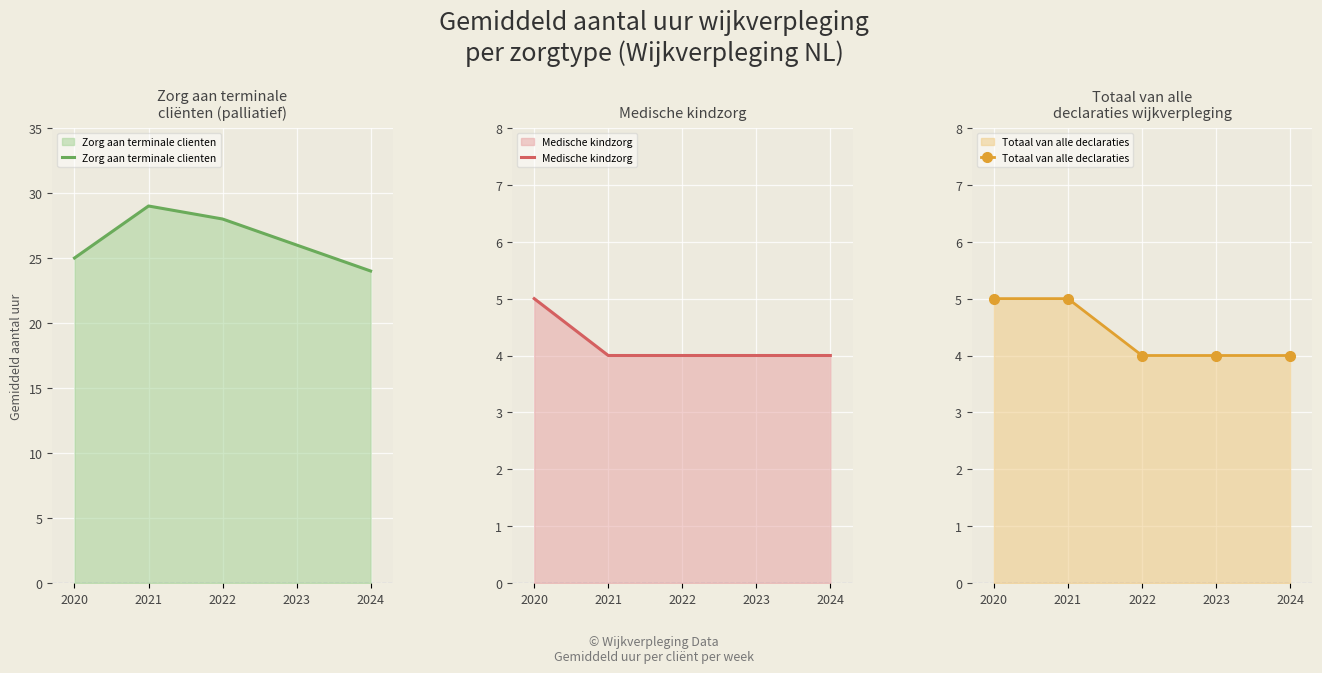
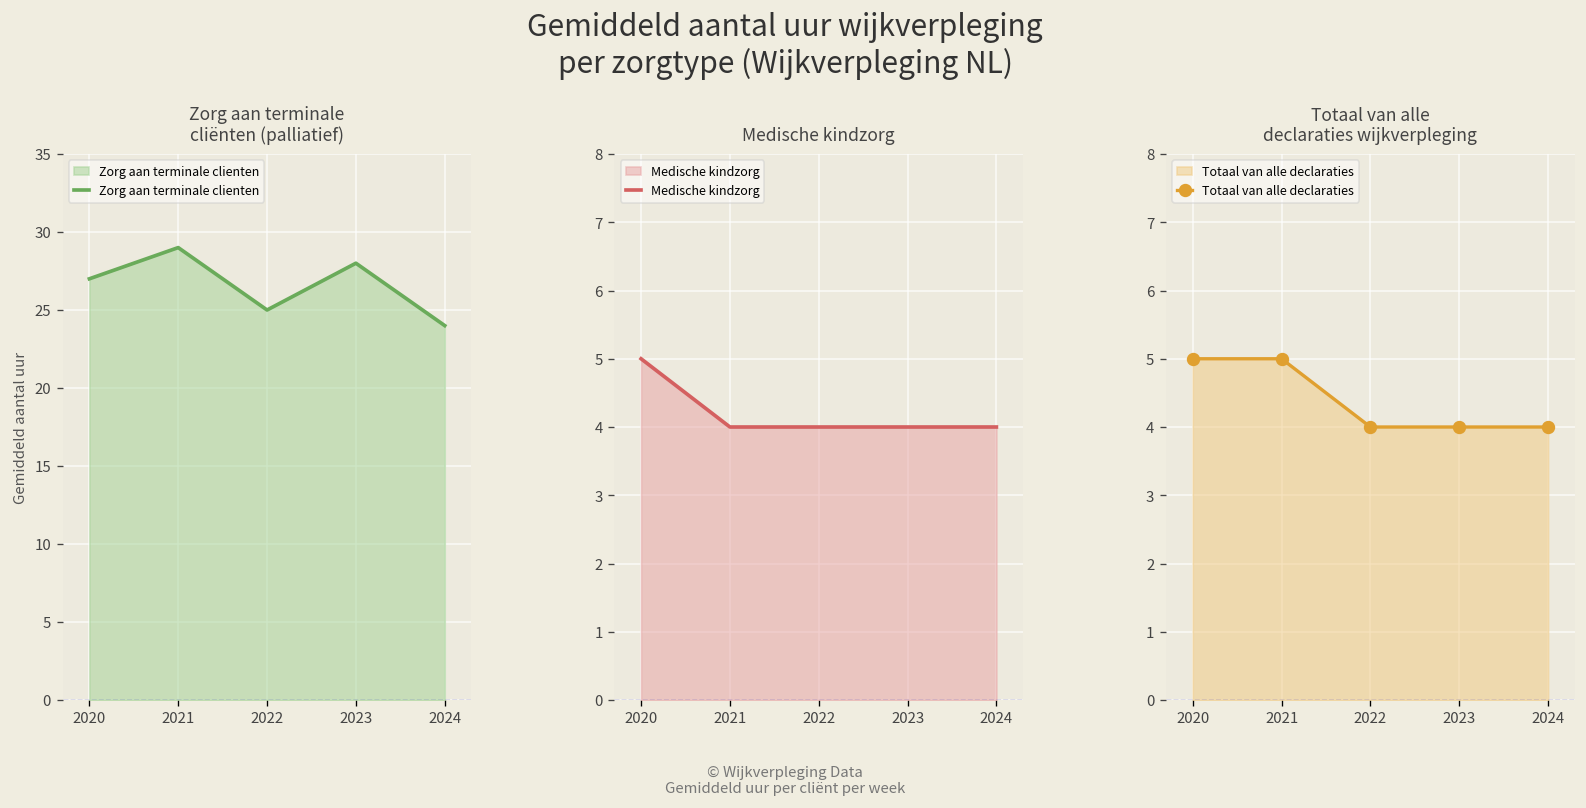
  {
    "Zorg aan terminale cliënten (palliatief)": {
-     "2020": 25,
+     "2020": 27,
      "2021": 29,
-     "2022": 28,
-     "2023": 26,
+     "2022": 25,
+     "2023": 28,
      "2024": 24
    },
    "Medische kindzorg": {
      "2020": 5.0,
      "2021": 4.0,
      "2022": 4.0,
      "2023": 4.0,
      "2024": 4.0
    },
    "Totaal van alle declaraties wijkverpleging": {
      "2020": 5.0,
      "2021": 5.0,
      "2022": 4.0,
      "2023": 4.0,
      "2024": 4.0
    }
  }
